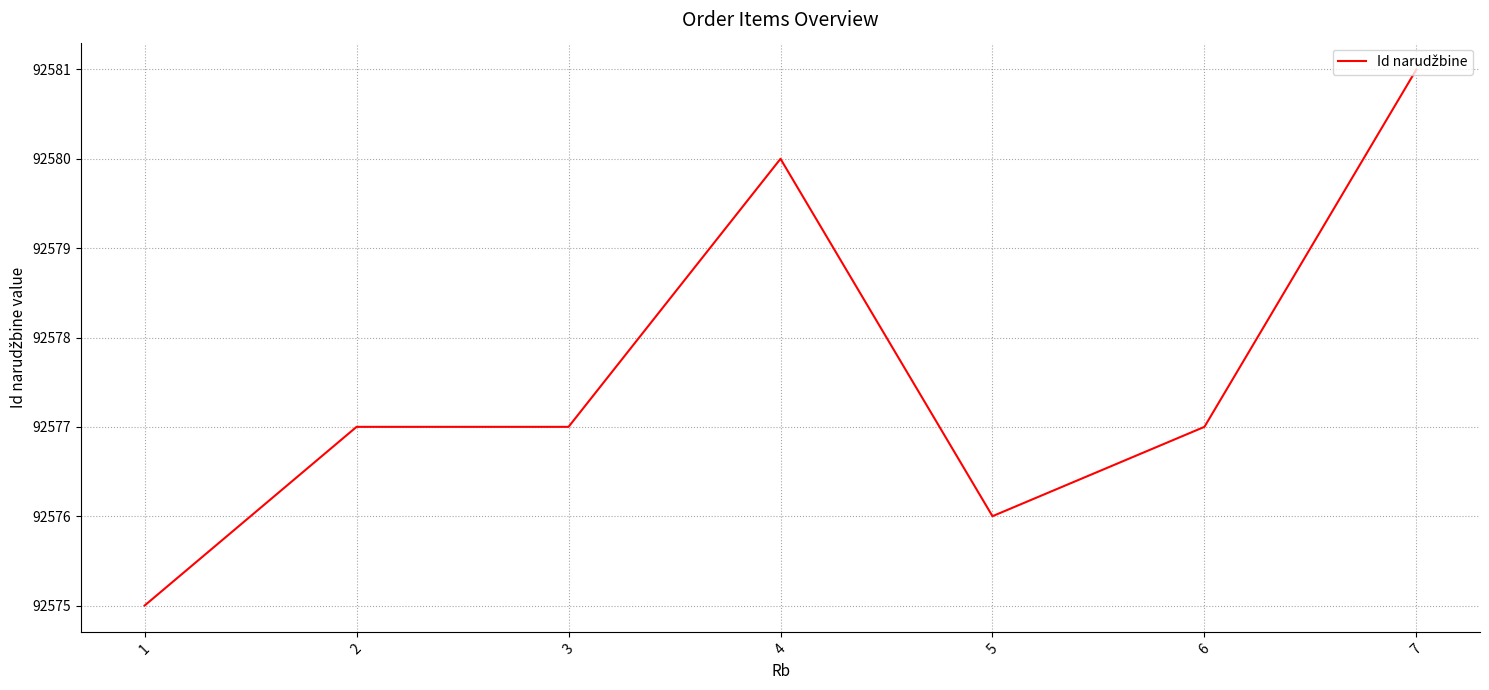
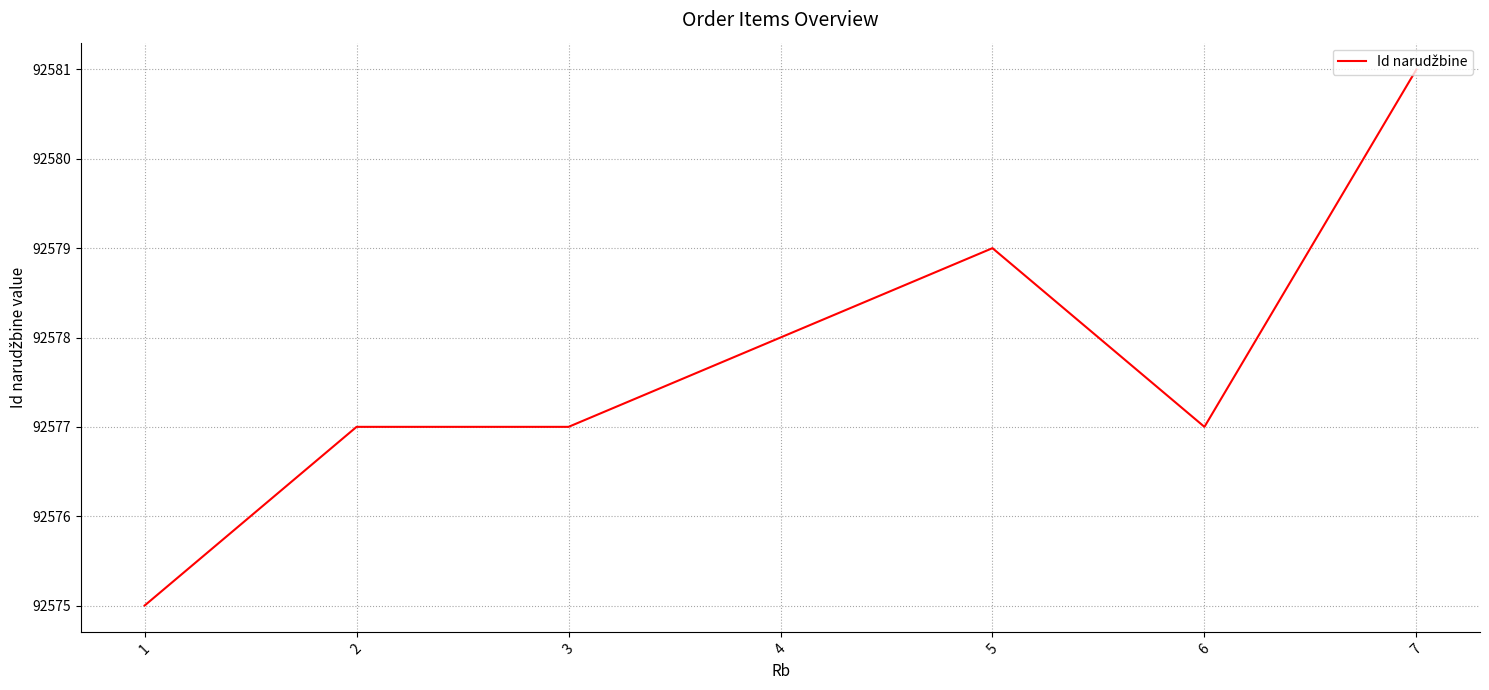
  {
    "1": 92575,
    "2": 92577,
    "3": 92577,
-   "4": 92580,
-   "5": 92576,
+   "4": 92578,
+   "5": 92579,
    "6": 92577
  }
